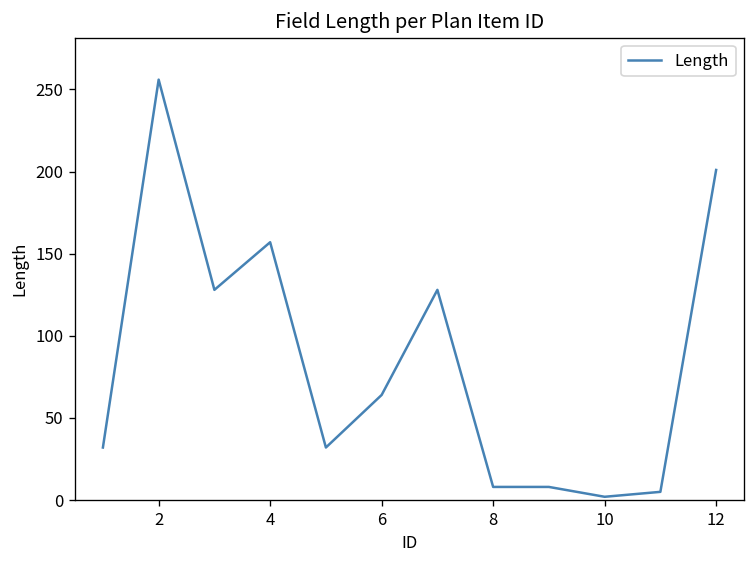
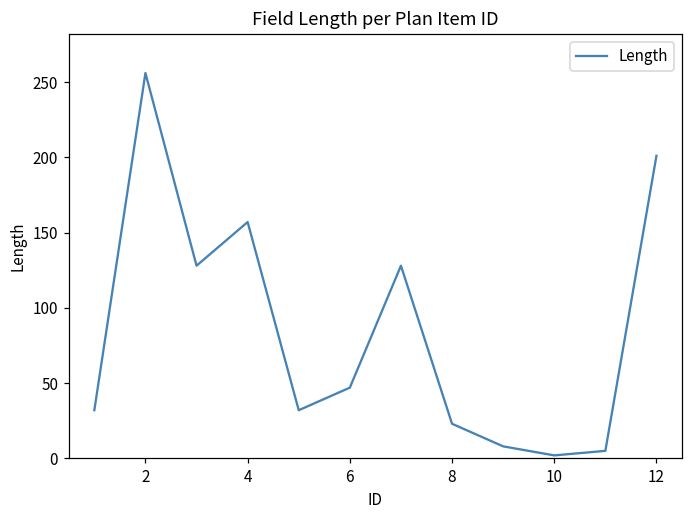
  {
    "2": 256,
    "4": 157,
-   "6": 64,
-   "8": 8,
+   "6": 47,
+   "8": 23,
    "10": 2,
    "12": 201
  }
